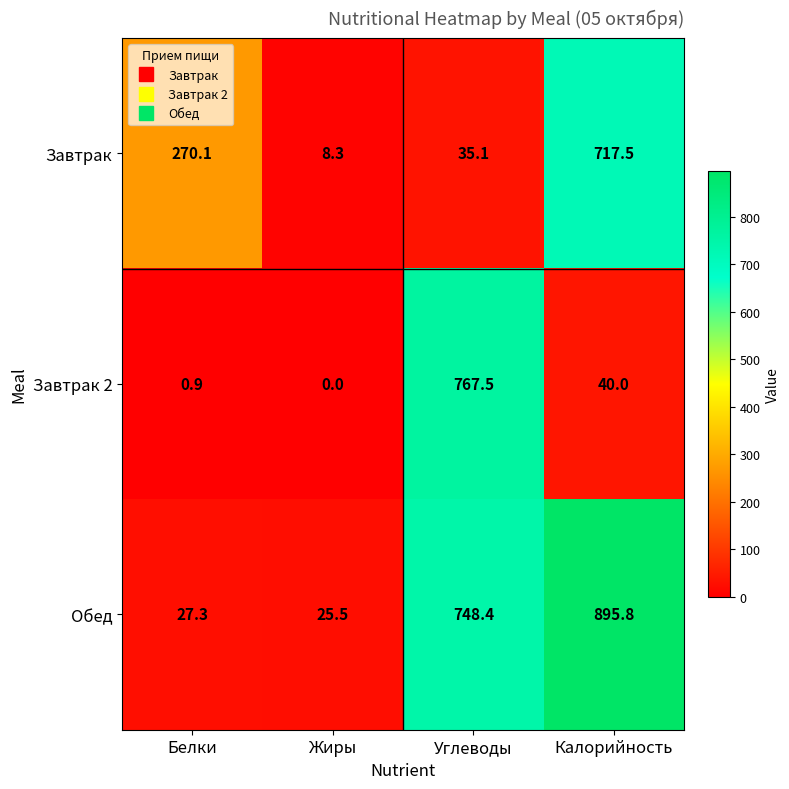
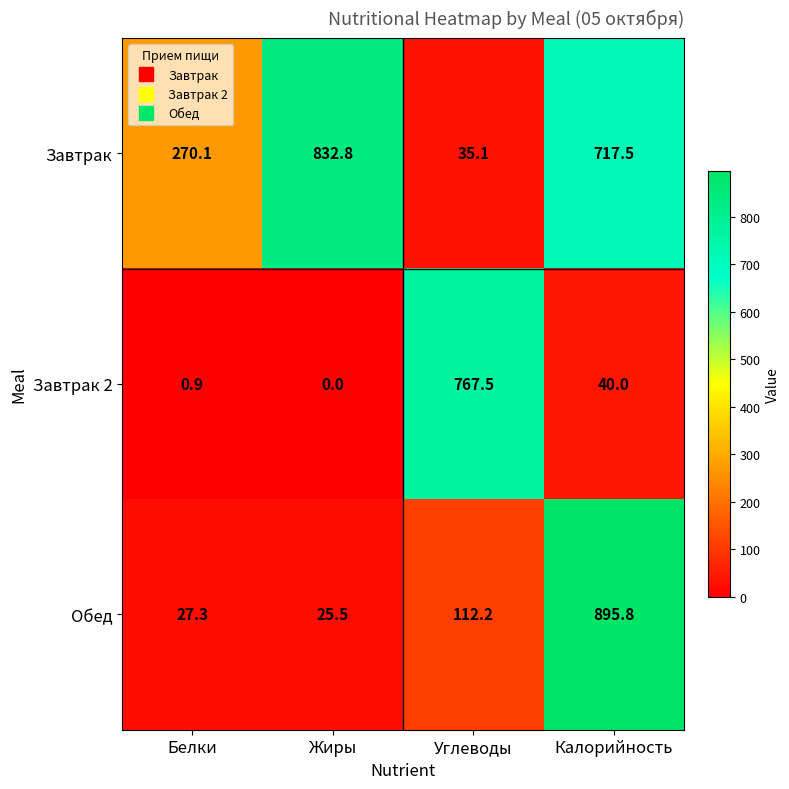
  {
    "Завтрак": {
      "Белки": 270.1,
-     "Жиры": 8.3,
+     "Жиры": 832.8,
      "Углеводы": 35.1,
      "Калорийность": 717.5
    },
    "Завтрак 2": {
      "Белки": 0.9,
      "Жиры": 0.0,
      "Углеводы": 767.5,
      "Калорийность": 40.0
    },
    "Обед": {
      "Белки": 27.3,
      "Жиры": 25.5,
-     "Углеводы": 748.4,
+     "Углеводы": 112.2,
      "Калорийность": 895.8
    }
  }
